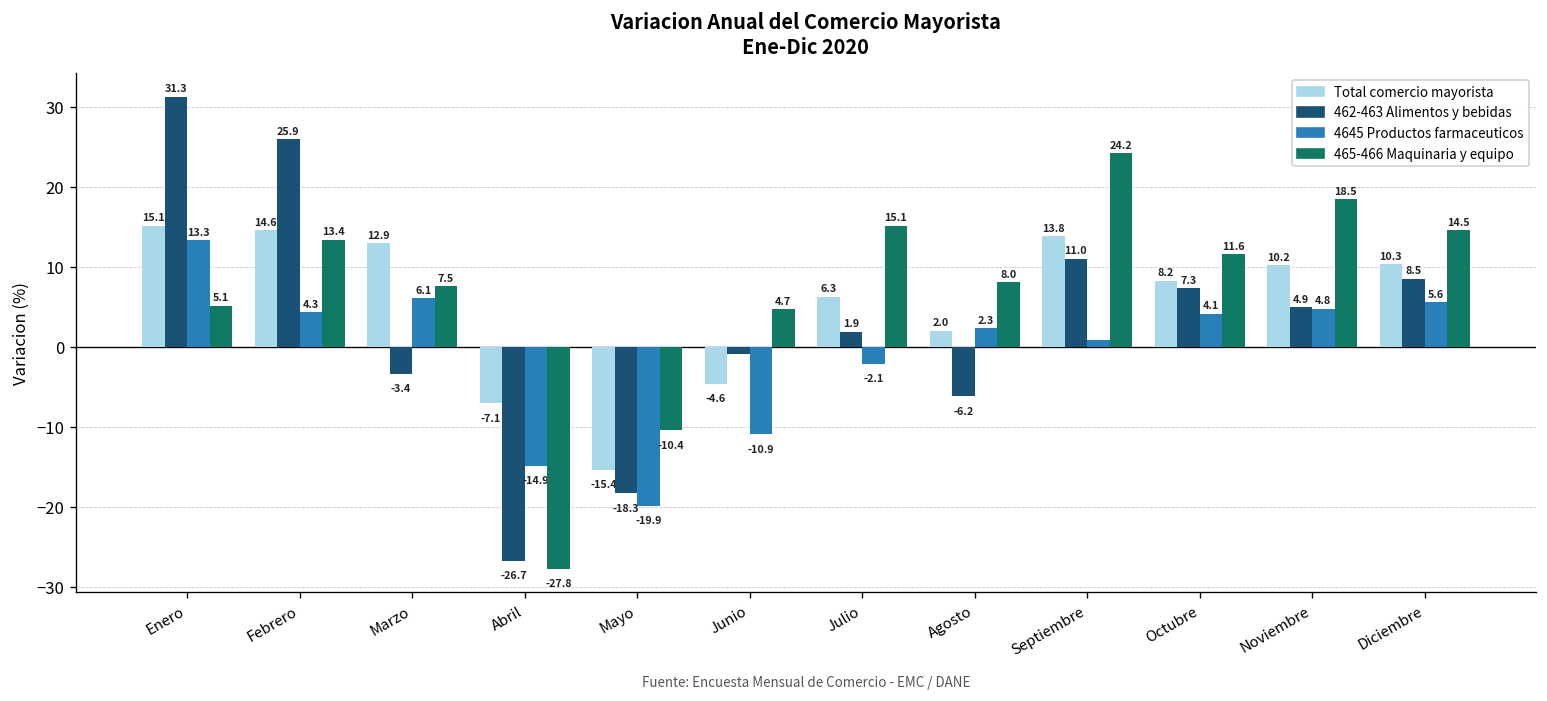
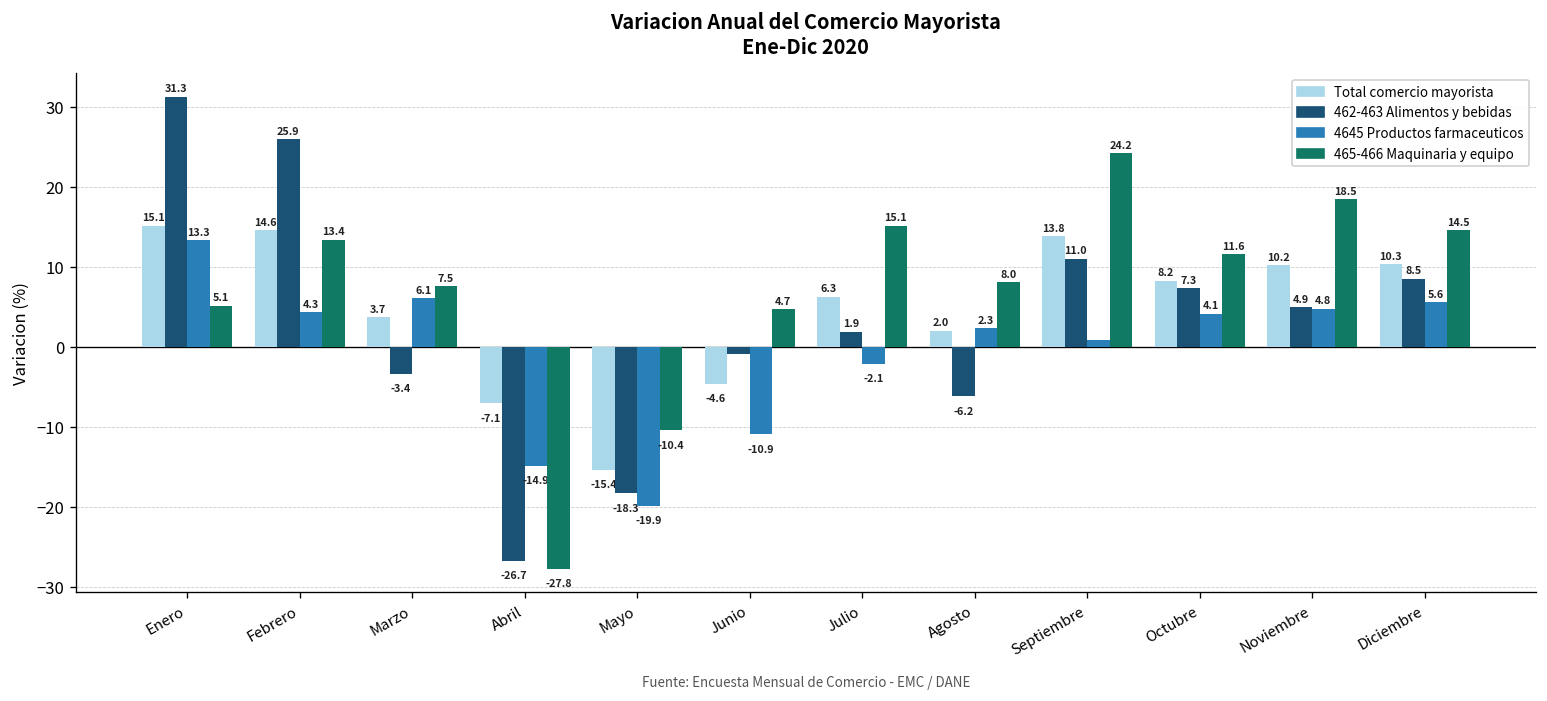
  {
    "Total comercio mayorista": {
      "Enero": 15.1,
      "Febrero": 14.6,
-     "Marzo": 12.9,
+     "Marzo": 3.7,
      "Abril": -7.1,
      "Mayo": -15.4,
      "Junio": -4.6,
      "Julio": 6.3,
      "Agosto": 2.0,
      "Septiembre": 13.8,
      "Octubre": 8.2,
      "Noviembre": 10.2,
      "Diciembre": 10.3
    },
    "4645 Productos farmaceuticos": {
      "Enero": 13.3,
      "Febrero": 4.3,
      "Marzo": 6.1,
      "Abril": -14.9,
      "Mayo": -19.9,
      "Junio": -10.9,
      "Julio": -2.1,
      "Agosto": 2.3,
      "Octubre": 4.1,
      "Noviembre": 4.8,
      "Diciembre": 5.6
    }
  }
